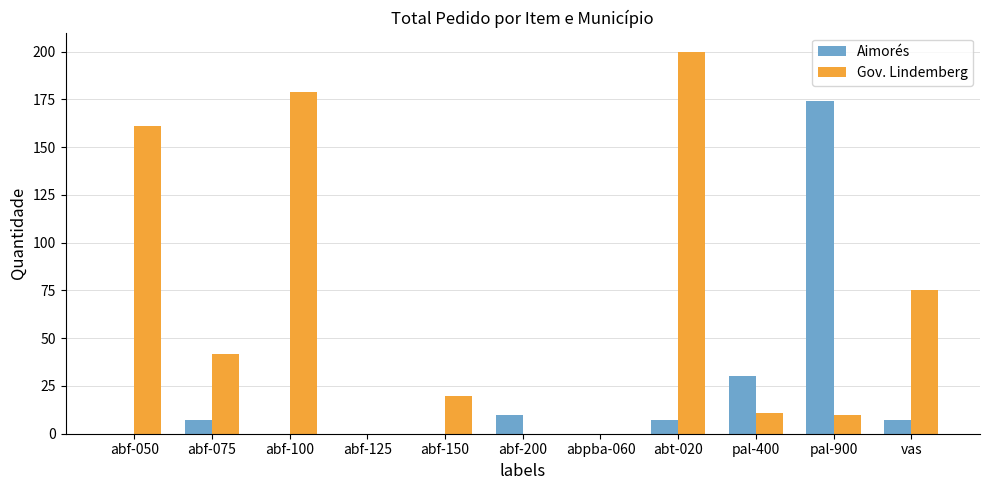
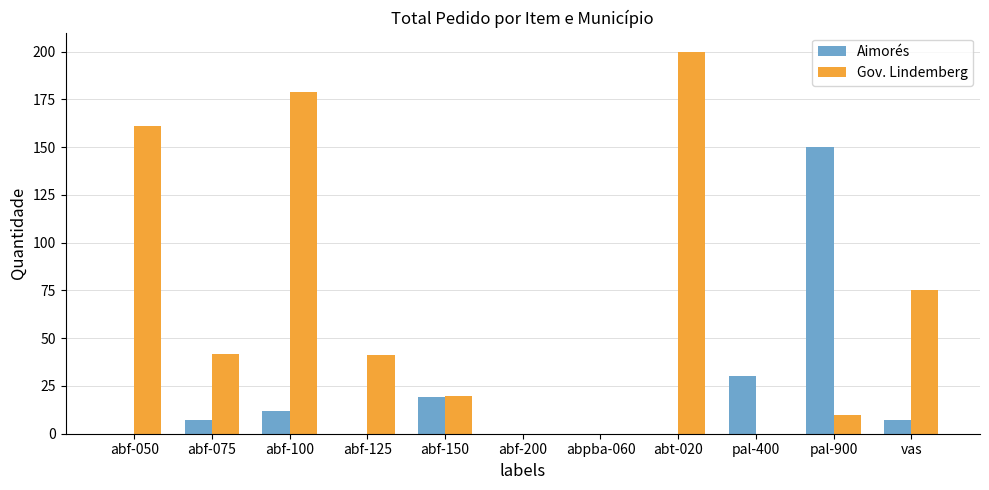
  {
    "Aimorés": {
      "abf-050": 0,
      "abf-075": 7,
-     "abf-100": 0,
+     "abf-100": 12,
      "abf-125": 0,
-     "abf-150": 0,
-     "abf-200": 10,
+     "abf-150": 19,
+     "abf-200": 0,
      "abpba-060": 0,
-     "abt-020": 7,
+     "abt-020": 0,
      "pal-400": 30,
-     "pal-900": 174,
+     "pal-900": 150,
      "vas": 7
    },
    "Gov. Lindemberg": {
      "abf-050": 161,
      "abf-075": 42,
      "abf-100": 179,
-     "abf-125": 0,
+     "abf-125": 41,
      "abf-150": 20,
      "abf-200": 0,
      "abpba-060": 0,
      "abt-020": 200,
-     "pal-400": 11,
+     "pal-400": 0,
      "pal-900": 10,
      "vas": 75
    }
  }
